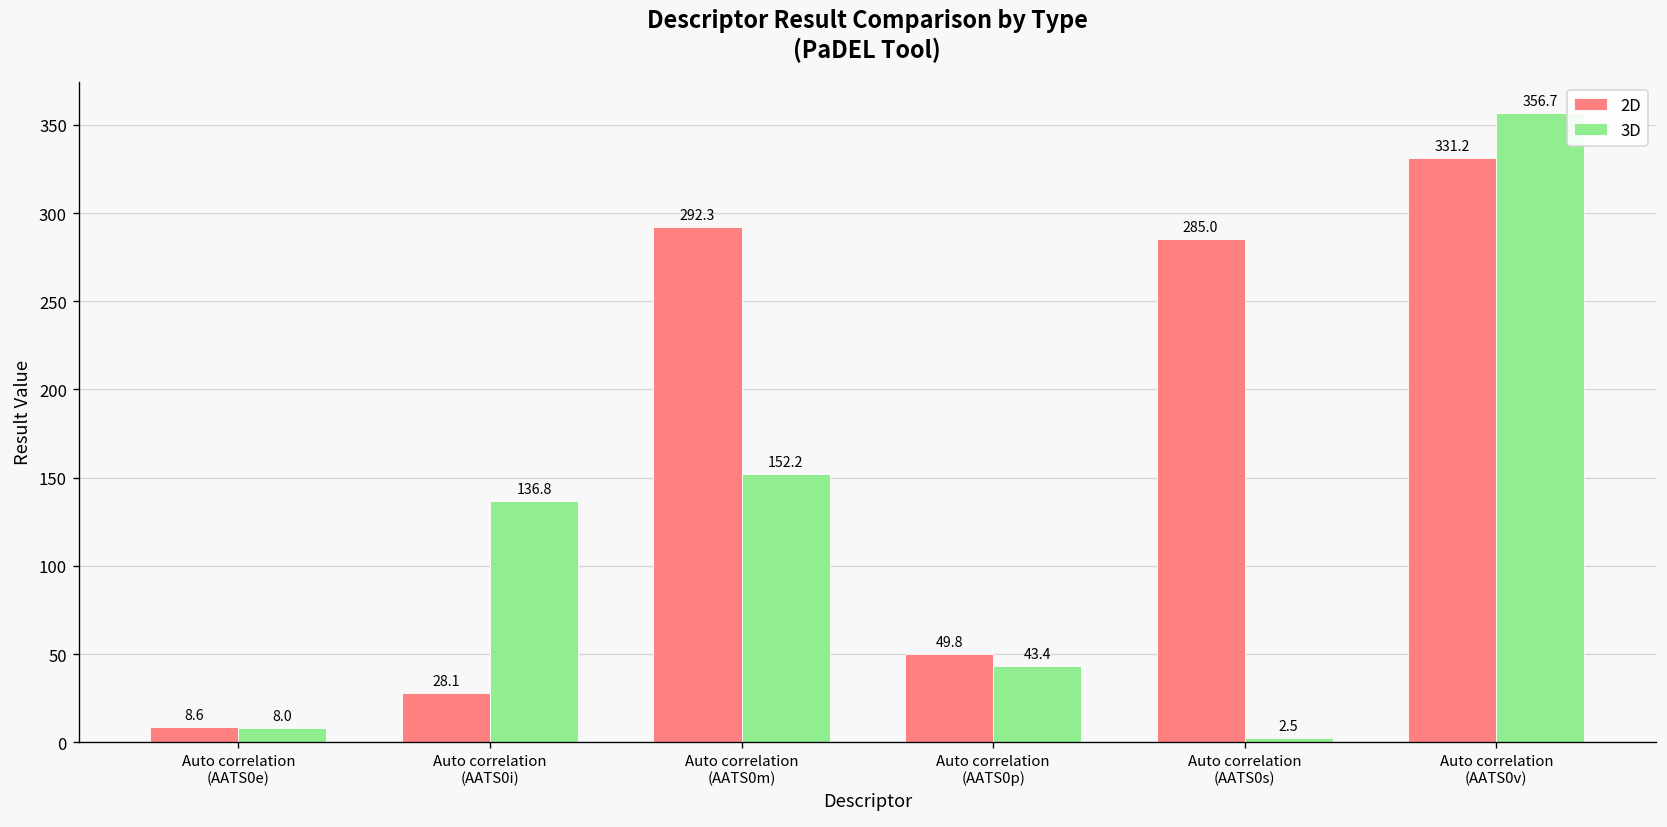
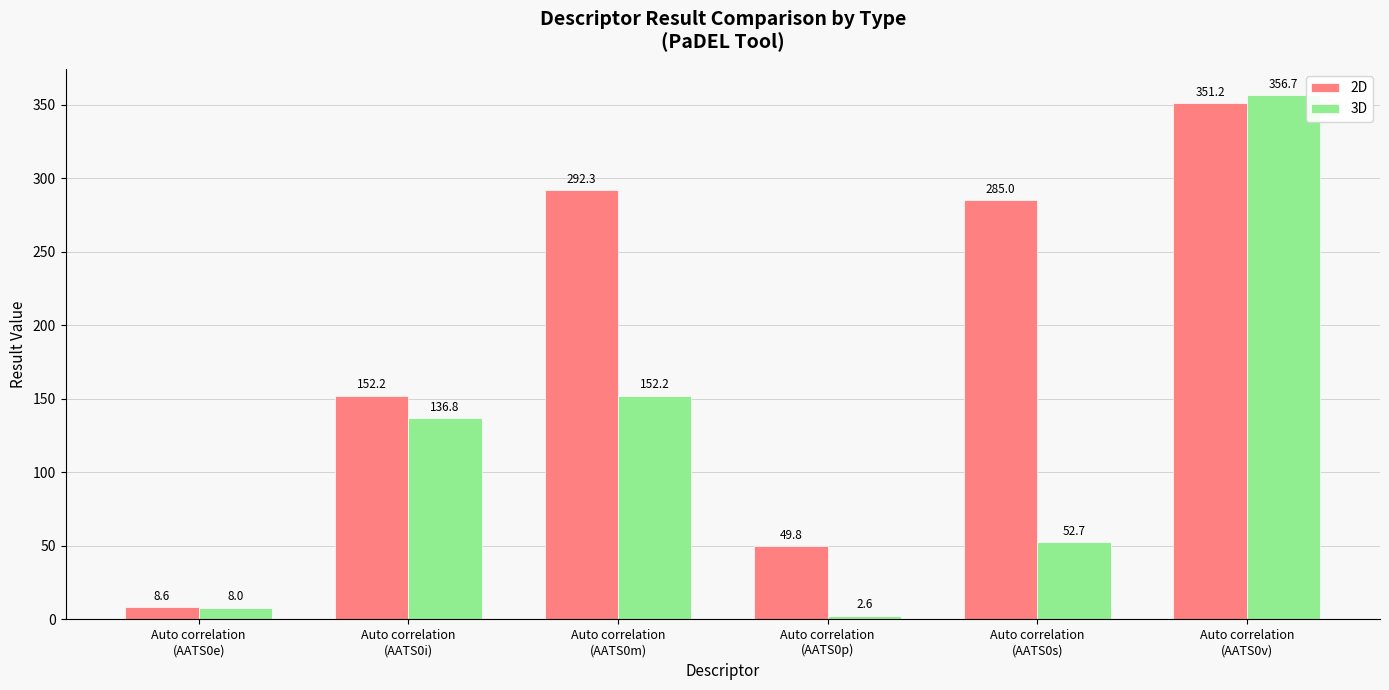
  {
    "2D": {
      "Auto correlation (AATS0e)": 8.6,
-     "Auto correlation (AATS0i)": 28.1,
+     "Auto correlation (AATS0i)": 152.2,
      "Auto correlation (AATS0m)": 292.3,
      "Auto correlation (AATS0p)": 49.8,
      "Auto correlation (AATS0s)": 285.0,
-     "Auto correlation (AATS0v)": 331.2
+     "Auto correlation (AATS0v)": 351.2
    },
    "3D": {
      "Auto correlation (AATS0e)": 8.0,
      "Auto correlation (AATS0i)": 136.8,
      "Auto correlation (AATS0m)": 152.2,
-     "Auto correlation (AATS0p)": 43.4,
-     "Auto correlation (AATS0s)": 2.5,
+     "Auto correlation (AATS0p)": 2.6,
+     "Auto correlation (AATS0s)": 52.7,
      "Auto correlation (AATS0v)": 356.7
    }
  }
